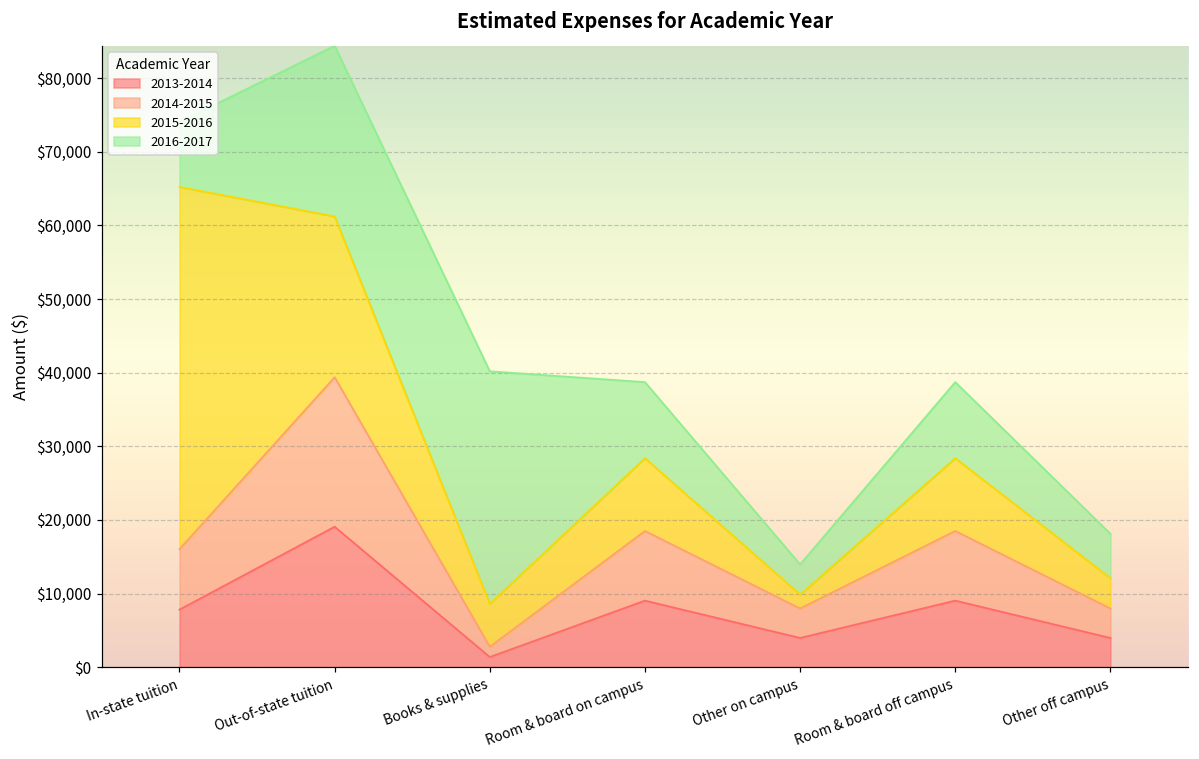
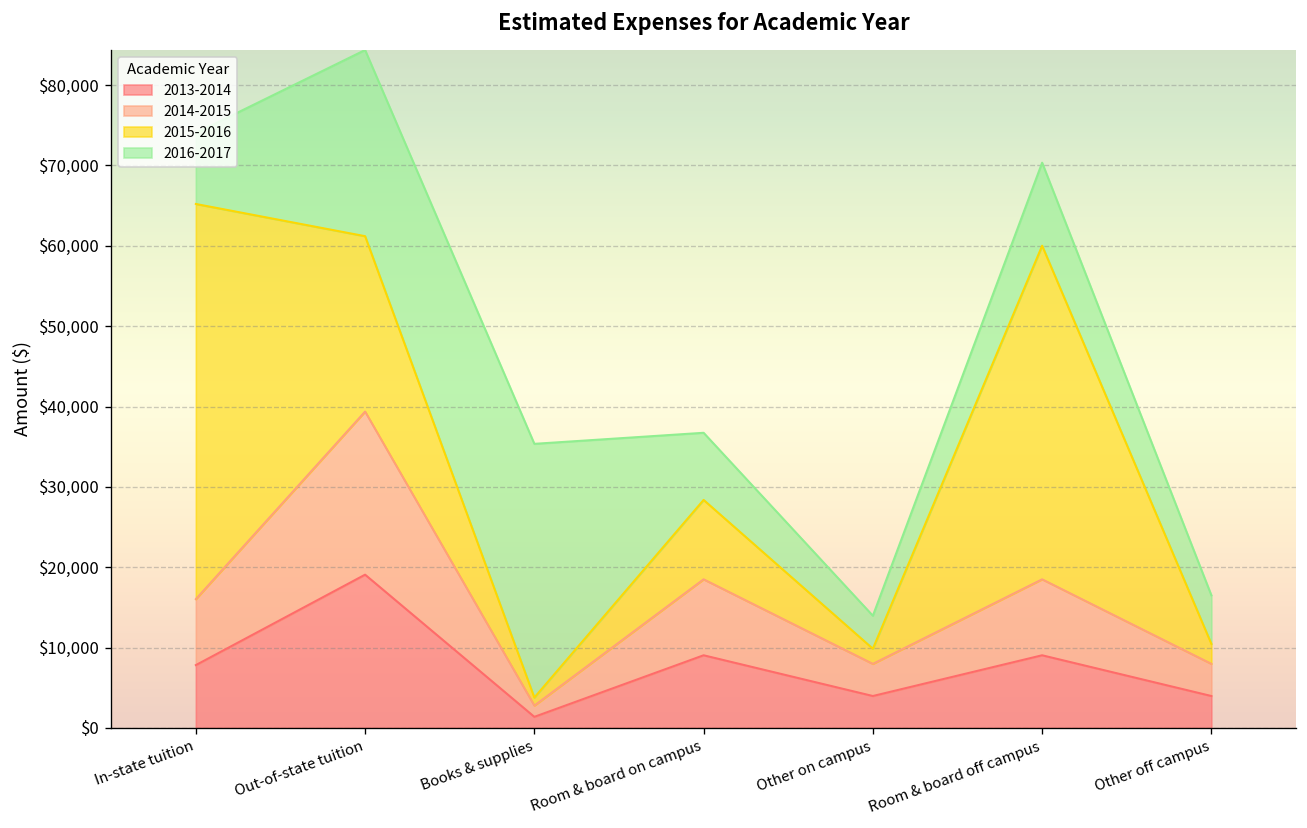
  {
    "2015-2016": {
      "In-state tuition": "$49,000",
      "Out-of-state tuition": "$22,000",
-     "Books & supplies": "$6,000",
+     "Books & supplies": "$1,000",
      "Room & board on campus": "$10,000",
      "Other on campus": "$2,000",
-     "Room & board off campus": "$10,000",
-     "Other off campus": "$4,000"
+     "Room & board off campus": "$42,000",
+     "Other off campus": "$2,000"
    },
    "2016-2017": {
      "Out-of-state tuition": "$23,000",
      "Books & supplies": "$32,000",
-     "Room & board on campus": "$10,000",
+     "Room & board on campus": "$8,000",
      "Other on campus": "$4,000",
      "Room & board off campus": "$10,000",
      "Other off campus": "$6,000"
    }
  }
